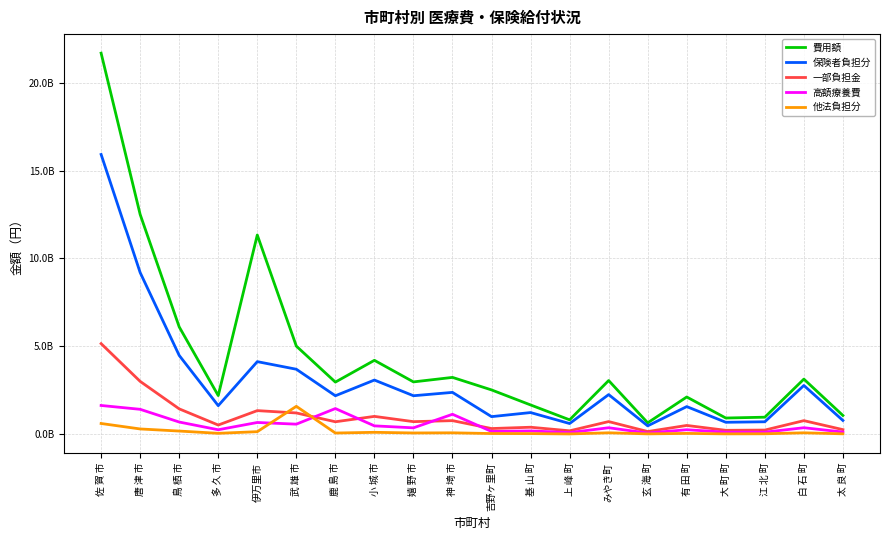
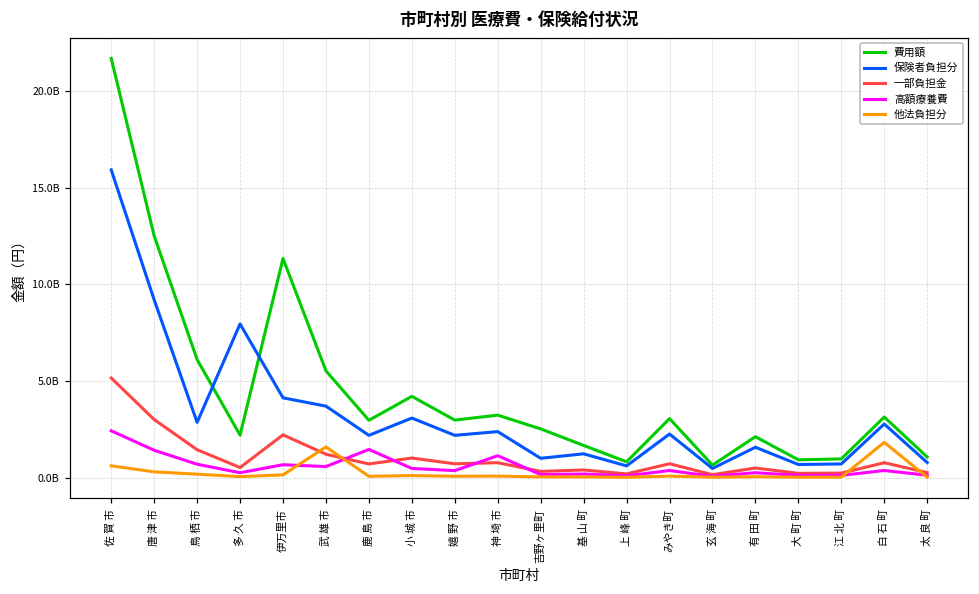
  {
    "費用額": {
      "佐 賀 市": 21700000000,
      "唐 津 市": 12500000000,
      "鳥 栖 市": 6100000000,
      "多 久 市": 2200000000,
      "伊万里市": 11300000000,
-     "武 雄 市": 5000000000,
+     "武 雄 市": 5500000000,
      "鹿 島 市": 3000000000,
      "小 城 市": 4200000000,
      "嬉 野 市": 3000000000,
      "神 埼 市": 3200000000,
      "吉野ヶ里町": 2500000000,
      "基 山 町": 1700000000,
      "上 峰 町": 800000000,
      "みやき町": 3100000000,
      "玄 海 町": 600000000,
      "有 田 町": 2100000000,
      "大 町 町": 900000000,
      "江 北 町": 1000000000,
      "白 石 町": 3100000000,
      "太 良 町": 1100000000
    },
    "保険者負担分": {
      "佐 賀 市": 15900000000,
      "唐 津 市": 9200000000,
-     "鳥 栖 市": 4500000000,
-     "多 久 市": 1600000000,
+     "鳥 栖 市": 2900000000,
+     "多 久 市": 7900000000,
      "伊万里市": 4100000000,
      "武 雄 市": 3700000000,
      "鹿 島 市": 2200000000,
      "小 城 市": 3100000000,
      "嬉 野 市": 2200000000,
      "神 埼 市": 2400000000,
      "吉野ヶ里町": 1000000000,
      "基 山 町": 1200000000,
      "上 峰 町": 600000000,
      "みやき町": 2300000000,
      "玄 海 町": 500000000,
      "有 田 町": 1600000000,
      "大 町 町": 700000000,
      "江 北 町": 700000000,
      "白 石 町": 2800000000,
      "太 良 町": 800000000
    },
    "一部負担金": {
      "佐 賀 市": 5200000000,
      "唐 津 市": 3000000000,
      "鳥 栖 市": 1400000000,
      "多 久 市": 500000000,
-     "伊万里市": 1300000000,
+     "伊万里市": 2200000000,
      "武 雄 市": 1200000000,
      "鹿 島 市": 700000000,
      "小 城 市": 1000000000,
      "嬉 野 市": 700000000,
      "神 埼 市": 800000000,
      "吉野ヶ里町": 300000000,
      "基 山 町": 400000000,
      "みやき町": 700000000,
      "有 田 町": 500000000,
      "白 石 町": 800000000
    },
    "高額療養費": {
-     "佐 賀 市": 1600000000,
+     "佐 賀 市": 2400000000,
      "唐 津 市": 1400000000,
      "鳥 栖 市": 700000000,
      "多 久 市": 300000000,
      "伊万里市": 700000000,
      "武 雄 市": 600000000,
      "鹿 島 市": 1500000000,
      "小 城 市": 500000000,
      "嬉 野 市": 400000000,
      "神 埼 市": 1100000000,
      "基 山 町": 200000000,
      "みやき町": 400000000,
      "有 田 町": 300000000,
      "白 石 町": 400000000
    },
    "他法負担分": {
      "佐 賀 市": 600000000,
      "唐 津 市": 300000000,
      "鳥 栖 市": 200000000,
      "多 久 市": 100000000,
      "伊万里市": 100000000,
      "武 雄 市": 1600000000,
      "鹿 島 市": 100000000,
      "小 城 市": 100000000,
      "嬉 野 市": 100000000,
      "神 埼 市": 100000000,
      "基 山 町": 0,
      "みやき町": 100000000,
      "有 田 町": 0,
-     "白 石 町": 100000000
+     "白 石 町": 1800000000
    }
  }
